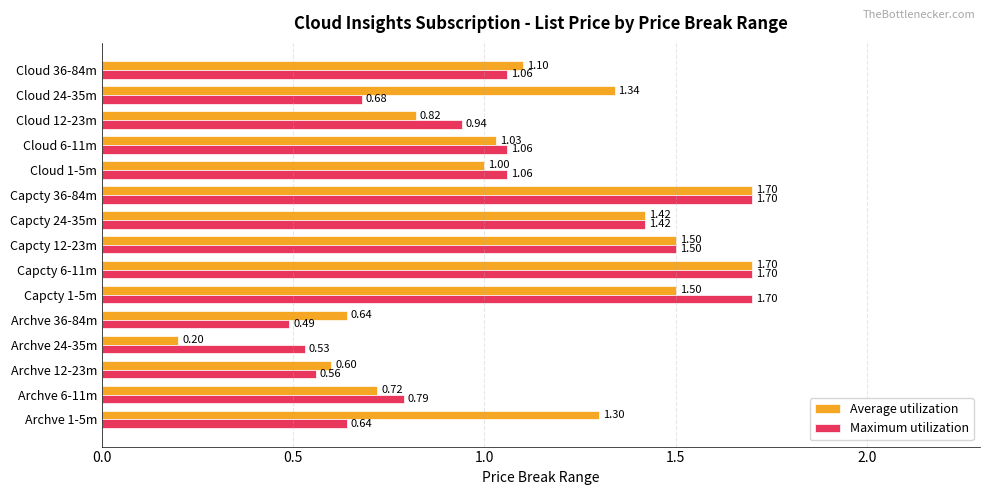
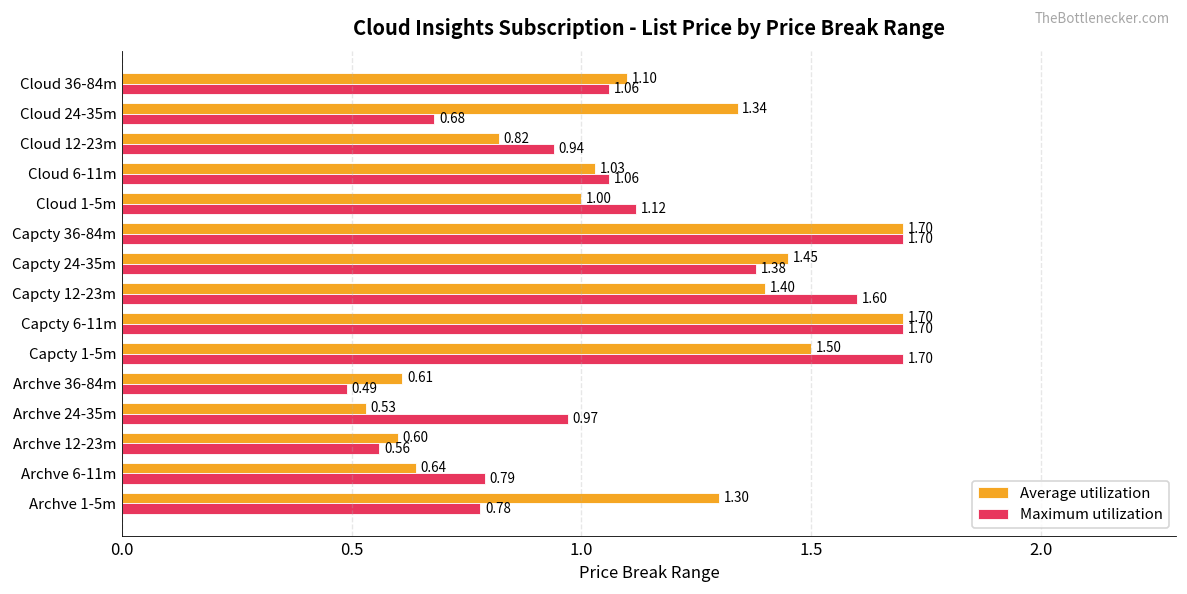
  {
    "Average utilization": {
      "Cloud 36-84m": 1.10,
      "Cloud 24-35m": 1.34,
      "Cloud 12-23m": 0.82,
      "Cloud 6-11m": 1.03,
      "Cloud 1-5m": 1.00,
      "Capcty 36-84m": 1.70,
-     "Capcty 24-35m": 1.42,
-     "Capcty 12-23m": 1.50,
+     "Capcty 24-35m": 1.45,
+     "Capcty 12-23m": 1.40,
      "Capcty 6-11m": 1.70,
      "Capcty 1-5m": 1.50,
-     "Archve 36-84m": 0.64,
-     "Archve 24-35m": 0.20,
+     "Archve 36-84m": 0.61,
+     "Archve 24-35m": 0.53,
      "Archve 12-23m": 0.60,
-     "Archve 6-11m": 0.72,
+     "Archve 6-11m": 0.64,
      "Archve 1-5m": 1.30
    },
    "Maximum utilization": {
      "Cloud 36-84m": 1.06,
      "Cloud 24-35m": 0.68,
      "Cloud 12-23m": 0.94,
      "Cloud 6-11m": 1.06,
-     "Cloud 1-5m": 1.06,
+     "Cloud 1-5m": 1.12,
      "Capcty 36-84m": 1.70,
-     "Capcty 24-35m": 1.42,
-     "Capcty 12-23m": 1.50,
+     "Capcty 24-35m": 1.38,
+     "Capcty 12-23m": 1.60,
      "Capcty 6-11m": 1.70,
      "Capcty 1-5m": 1.70,
      "Archve 36-84m": 0.49,
-     "Archve 24-35m": 0.53,
+     "Archve 24-35m": 0.97,
      "Archve 12-23m": 0.56,
      "Archve 6-11m": 0.79,
-     "Archve 1-5m": 0.64
+     "Archve 1-5m": 0.78
    }
  }
